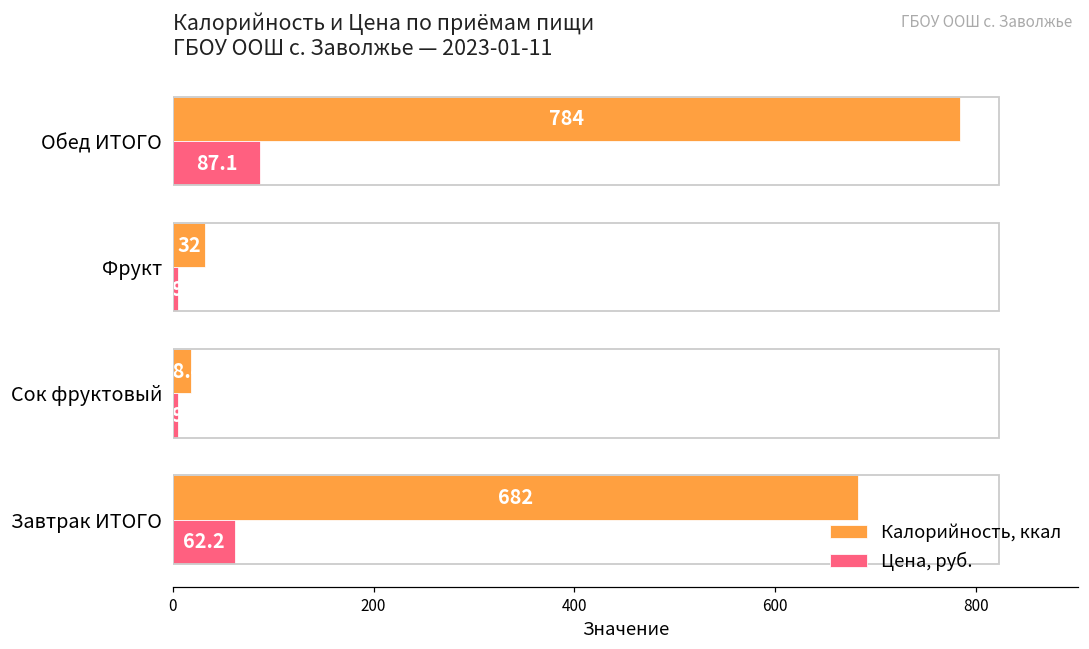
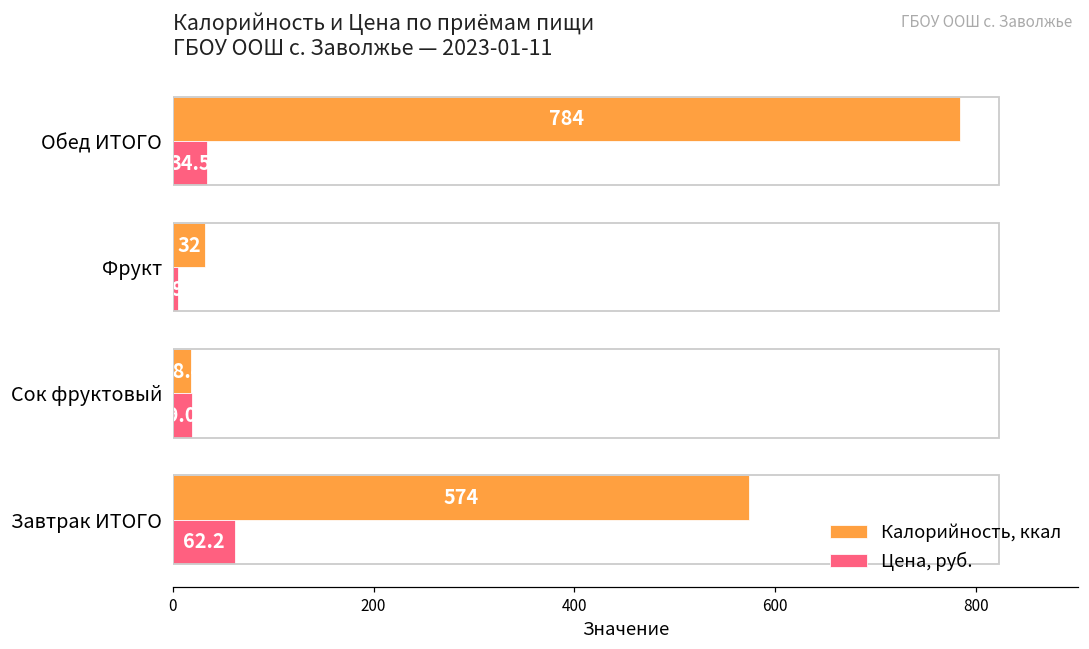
  {
    "Калорийность, ккал": {
      "Обед ИТОГО": 784,
      "Фрукт": 32,
-     "Завтрак ИТОГО": 682
+     "Завтрак ИТОГО": 574
    },
    "Цена, руб.": {
-     "Обед ИТОГО": 87.1,
-     "Сок фруктовый": 0,
+     "Обед ИТОГО": 34.5,
+     "Сок фруктовый": 20,
      "Завтрак ИТОГО": 62.2
    }
  }
